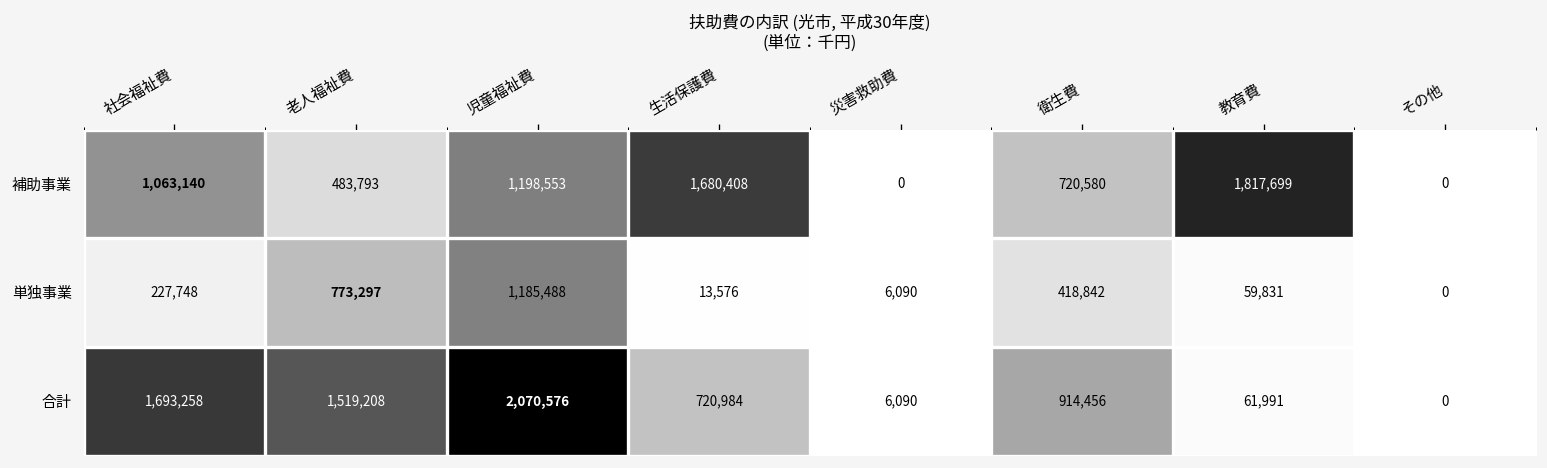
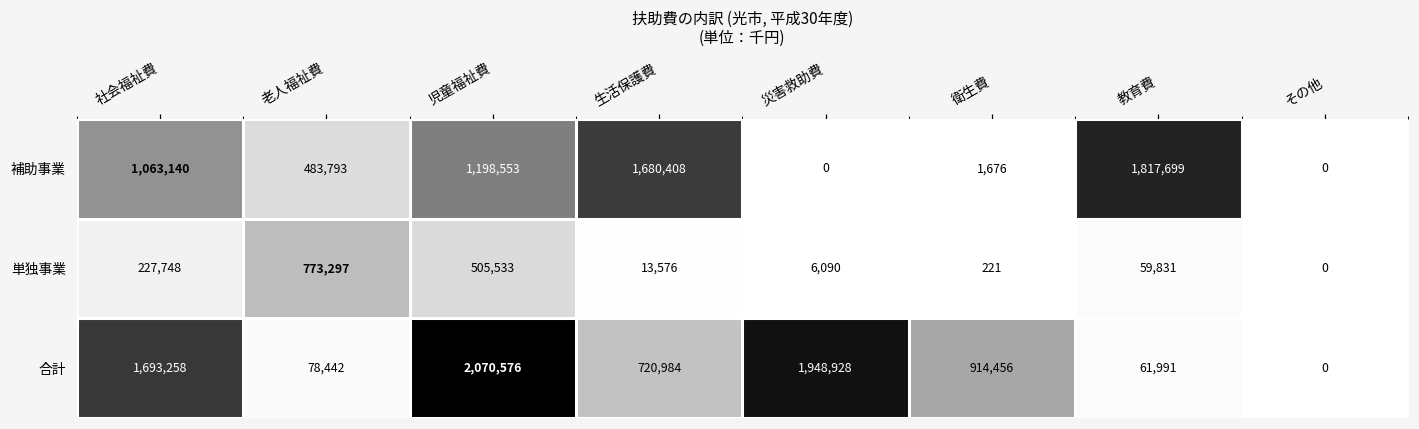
  {
    "補助事業": {
      "社会福祉費": "1,063,140",
      "老人福祉費": "483,793",
      "児童福祉費": "1,198,553",
      "生活保護費": "1,680,408",
      "災害救助費": "0",
-     "衛生費": "720,580",
+     "衛生費": "1,676",
      "教育費": "1,817,699",
      "その他": "0"
    },
    "単独事業": {
      "社会福祉費": "227,748",
      "老人福祉費": "773,297",
-     "児童福祉費": "1,185,488",
+     "児童福祉費": "505,533",
      "生活保護費": "13,576",
      "災害救助費": "6,090",
-     "衛生費": "418,842",
+     "衛生費": "221",
      "教育費": "59,831",
      "その他": "0"
    },
    "合計": {
      "社会福祉費": "1,693,258",
-     "老人福祉費": "1,519,208",
+     "老人福祉費": "78,442",
      "児童福祉費": "2,070,576",
      "生活保護費": "720,984",
-     "災害救助費": "6,090",
+     "災害救助費": "1,948,928",
      "衛生費": "914,456",
      "教育費": "61,991",
      "その他": "0"
    }
  }
